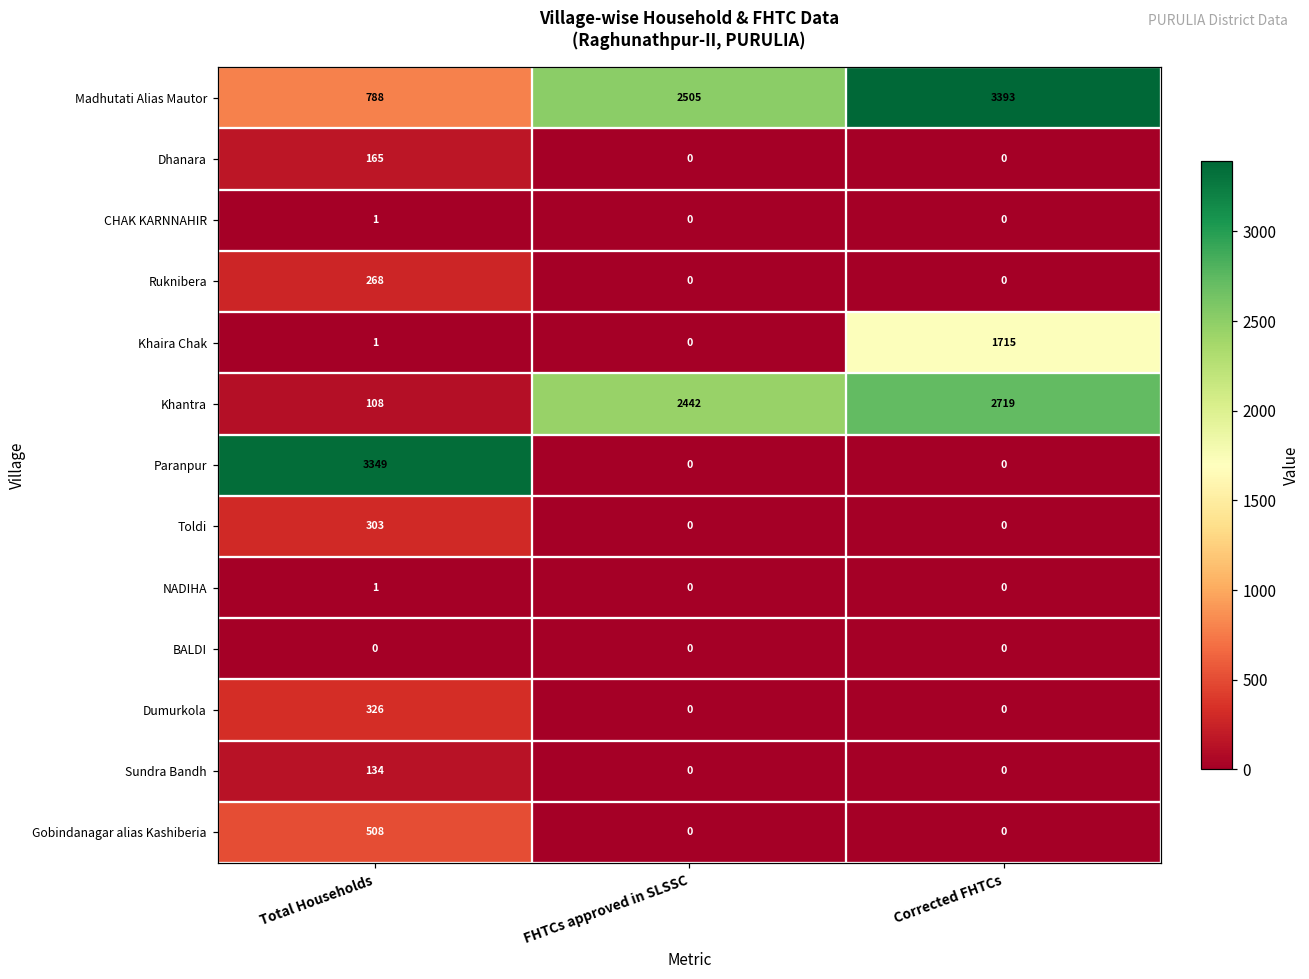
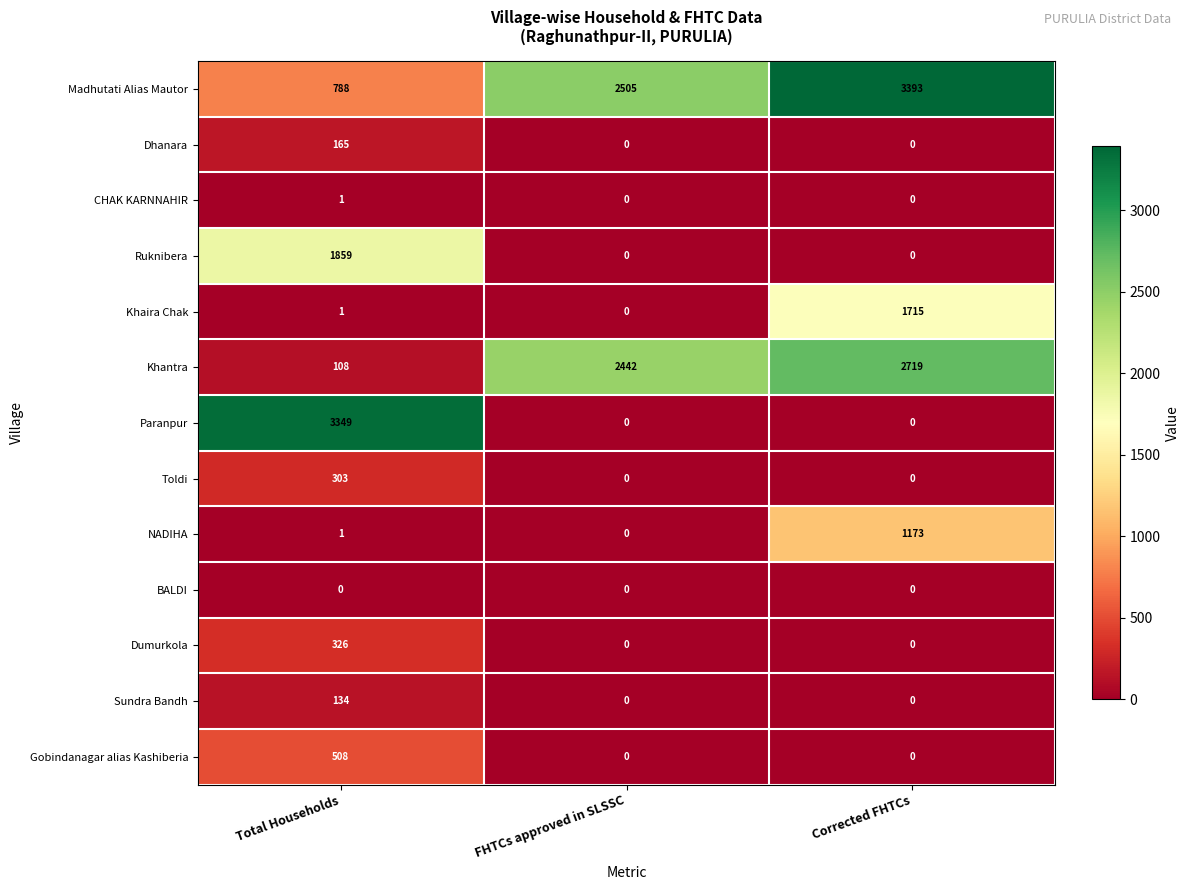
  {
    "Madhutati Alias Mautor": {
      "Total Households": 788,
      "FHTCs approved in SLSSC": 2505,
      "Corrected FHTCs": 3393
    },
    "Dhanara": {
      "Total Households": 165,
      "FHTCs approved in SLSSC": 0,
      "Corrected FHTCs": 0
    },
    "CHAK KARNNAHIR": {
      "Total Households": 1,
      "FHTCs approved in SLSSC": 0,
      "Corrected FHTCs": 0
    },
    "Ruknibera": {
-     "Total Households": 268,
+     "Total Households": 1859,
      "FHTCs approved in SLSSC": 0,
      "Corrected FHTCs": 0
    },
    "Khaira Chak": {
      "Total Households": 1,
      "FHTCs approved in SLSSC": 0,
      "Corrected FHTCs": 1715
    },
    "Khantra": {
      "Total Households": 108,
      "FHTCs approved in SLSSC": 2442,
      "Corrected FHTCs": 2719
    },
    "Paranpur": {
      "Total Households": 3349,
      "FHTCs approved in SLSSC": 0,
      "Corrected FHTCs": 0
    },
    "Toldi": {
      "Total Households": 303,
      "FHTCs approved in SLSSC": 0,
      "Corrected FHTCs": 0
    },
    "NADIHA": {
      "Total Households": 1,
      "FHTCs approved in SLSSC": 0,
-     "Corrected FHTCs": 0
+     "Corrected FHTCs": 1173
    },
    "BALDI": {
      "Total Households": 0,
      "FHTCs approved in SLSSC": 0,
      "Corrected FHTCs": 0
    },
    "Dumurkola": {
      "Total Households": 326,
      "FHTCs approved in SLSSC": 0,
      "Corrected FHTCs": 0
    },
    "Sundra Bandh": {
      "Total Households": 134,
      "FHTCs approved in SLSSC": 0,
      "Corrected FHTCs": 0
    },
    "Gobindanagar alias Kashiberia": {
      "Total Households": 508,
      "FHTCs approved in SLSSC": 0,
      "Corrected FHTCs": 0
    }
  }
